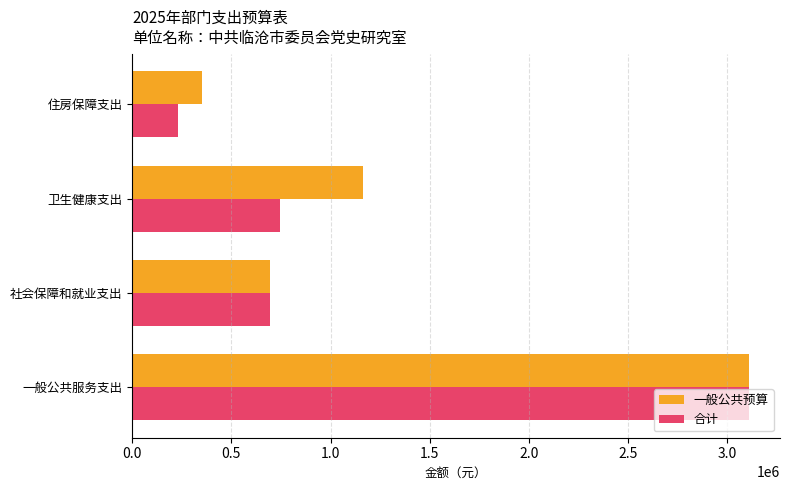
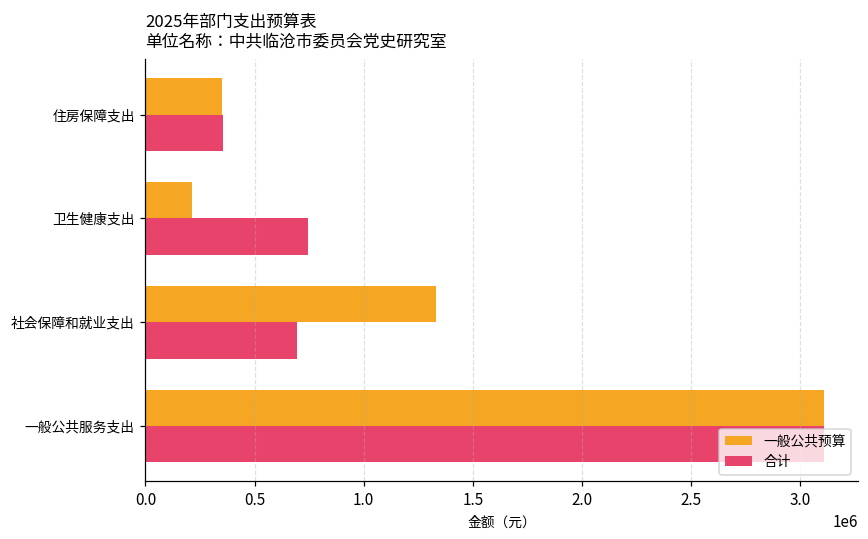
  {
    "一般公共预算": {
      "住房保障支出": 350000,
-     "卫生健康支出": 1160000,
-     "社会保障和就业支出": 700000,
+     "卫生健康支出": 210000,
+     "社会保障和就业支出": 1330000,
      "一般公共服务支出": 3110000
    },
    "合计": {
-     "住房保障支出": 230000,
+     "住房保障支出": 360000,
      "卫生健康支出": 740000,
      "社会保障和就业支出": 700000
    }
  }
